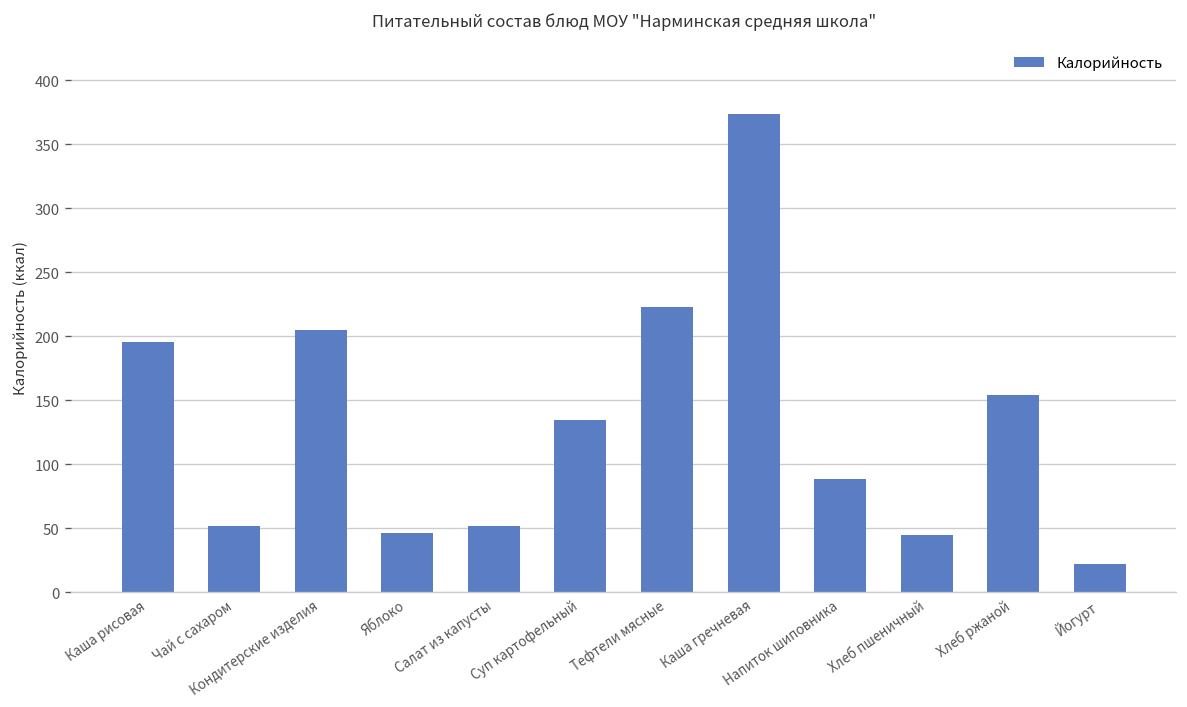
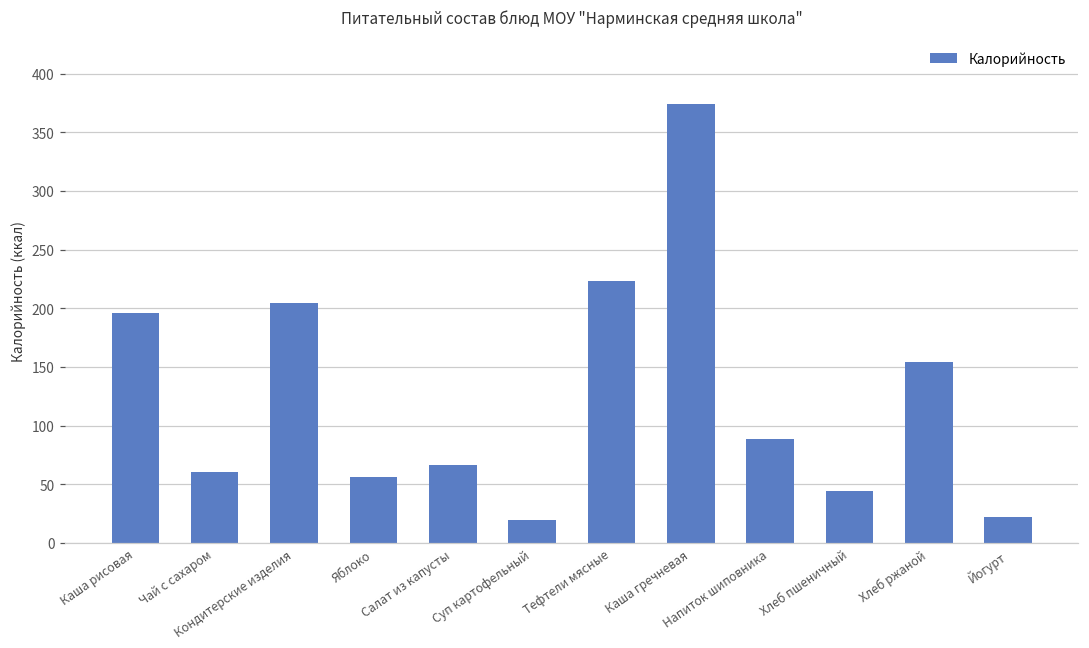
  {
    "Каша рисовая": 196,
-   "Чай с сахаром": 52,
+   "Чай с сахаром": 60,
    "Кондитерские изделия": 205,
-   "Яблоко": 46,
-   "Салат из капусты": 52,
-   "Суп картофельный": 135,
+   "Яблоко": 56,
+   "Салат из капусты": 66,
+   "Суп картофельный": 19,
    "Тефтели мясные": 223,
    "Каша гречневая": 374,
    "Напиток шиповника": 88,
    "Хлеб пшеничный": 45,
    "Хлеб ржаной": 154,
    "Йогурт": 22
  }
